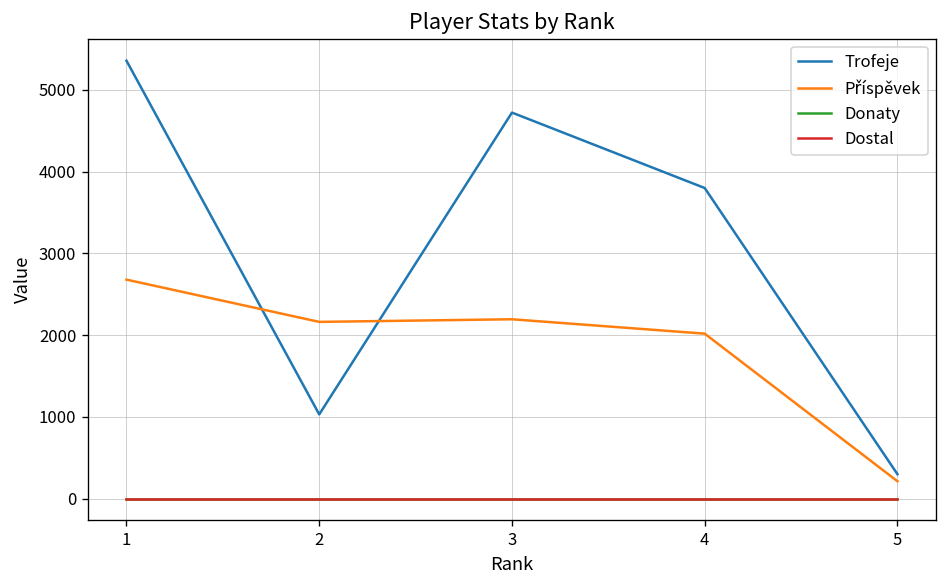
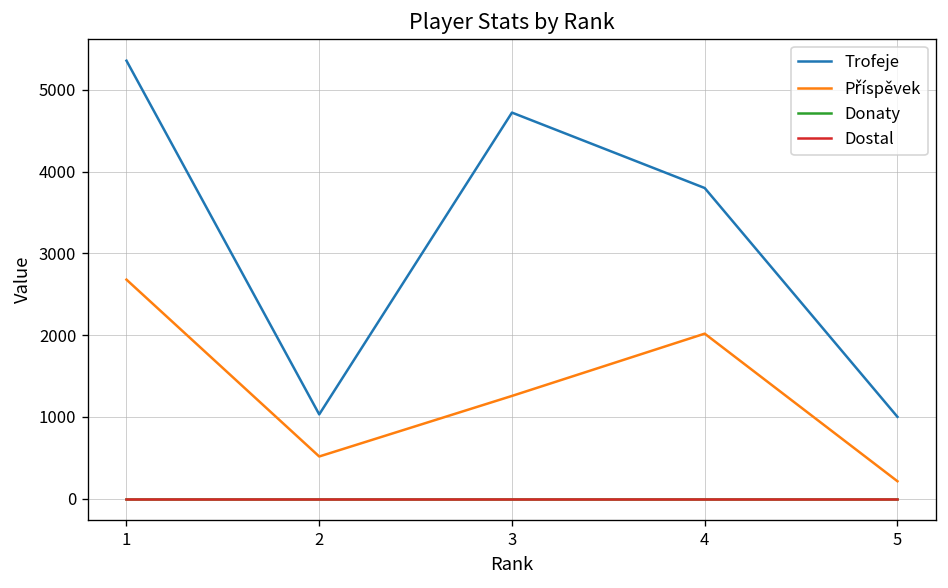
  {
    "Trofeje": {
      "1": 5400,
      "2": 1000,
      "3": 4700,
      "4": 3800,
-     "5": 300
+     "5": 1000
    },
    "Příspěvek": {
      "1": 2700,
-     "2": 2200,
-     "3": 2200,
+     "2": 500,
+     "3": 1300,
      "4": 2000,
      "5": 200
    },
    "Dostal": {
      "1": 0,
      "2": 0,
      "3": 0,
      "4": 0,
      "5": 0
    }
  }
